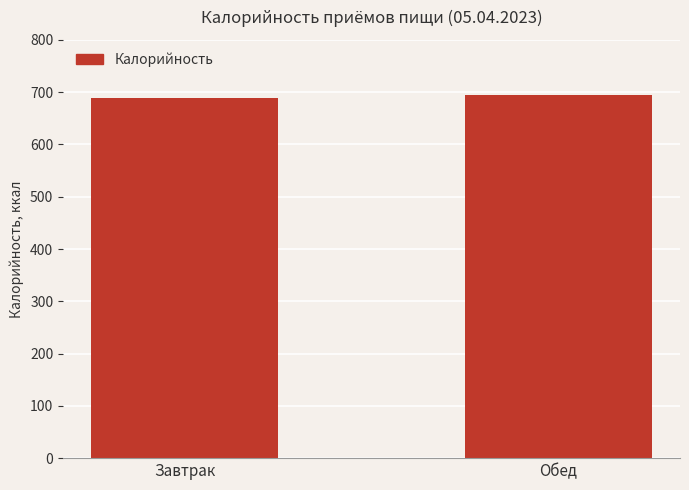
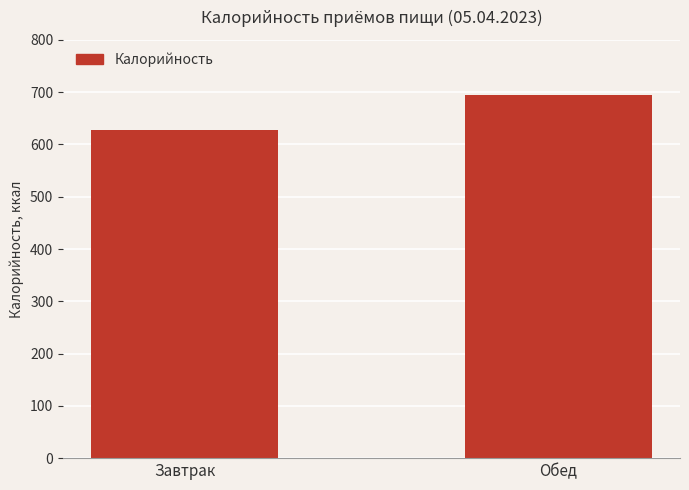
  {
-   "Завтрак": 690,
+   "Завтрак": 630,
    "Обед": 700
  }
